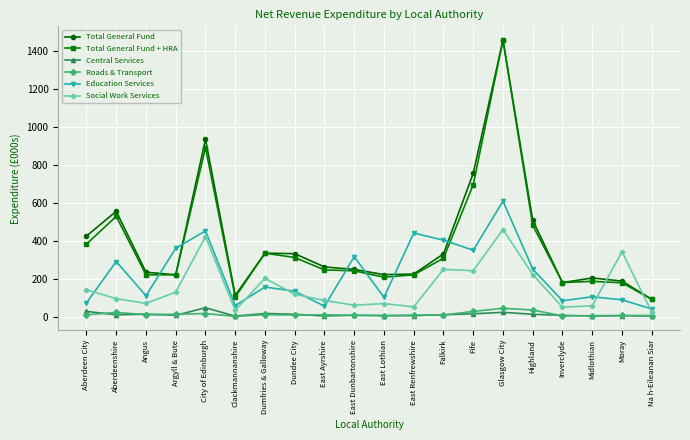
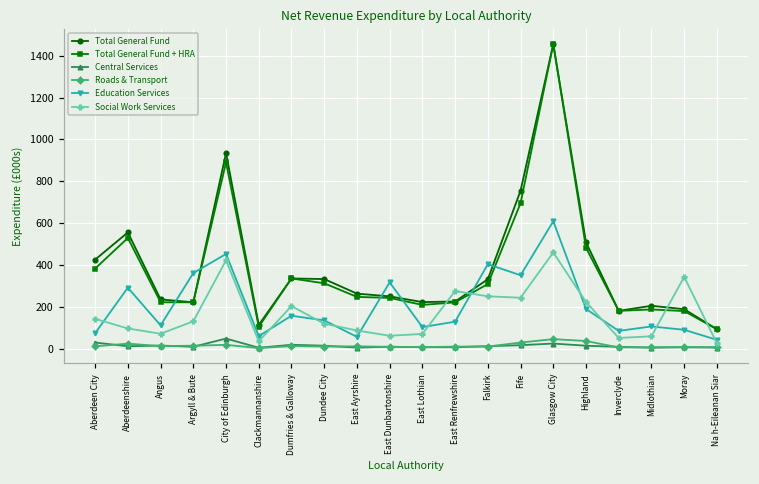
  {
    "Education Services": {
      "Aberdeen City": 70,
      "Aberdeenshire": 290,
      "Angus": 110,
      "Argyll & Bute": 360,
      "City of Edinburgh": 450,
      "Clackmannanshire": 60,
      "Dumfries & Galloway": 160,
      "Dundee City": 130,
      "East Ayrshire": 60,
      "East Dunbartonshire": 320,
      "East Lothian": 100,
-     "East Renfrewshire": 440,
+     "East Renfrewshire": 130,
      "Falkirk": 400,
      "Fife": 350,
      "Glasgow City": 610,
-     "Highland": 250,
+     "Highland": 190,
      "Inverclyde": 80,
      "Midlothian": 110,
      "Moray": 90,
      "Na h-Eileanan Siar": 40
    },
    "Social Work Services": {
      "Aberdeen City": 140,
      "Aberdeenshire": 100,
      "Angus": 70,
      "Argyll & Bute": 130,
      "City of Edinburgh": 420,
      "Clackmannanshire": 30,
      "Dumfries & Galloway": 200,
      "Dundee City": 120,
      "East Ayrshire": 90,
      "East Dunbartonshire": 60,
      "East Lothian": 70,
-     "East Renfrewshire": 50,
+     "East Renfrewshire": 280,
      "Falkirk": 250,
      "Fife": 240,
      "Glasgow City": 460,
      "Highland": 220,
      "Inverclyde": 50,
      "Midlothian": 60,
      "Moray": 340,
      "Na h-Eileanan Siar": 20
    }
  }
